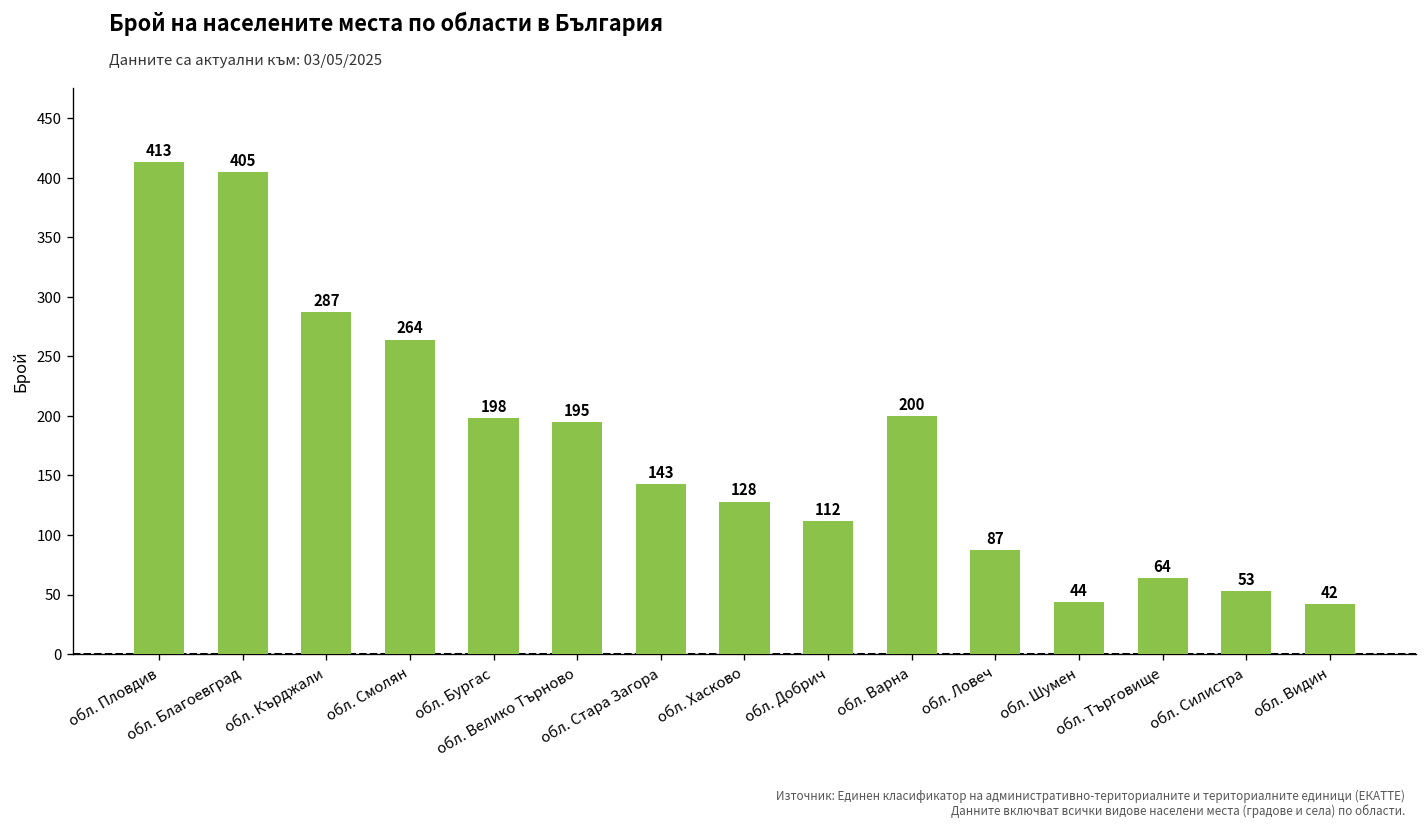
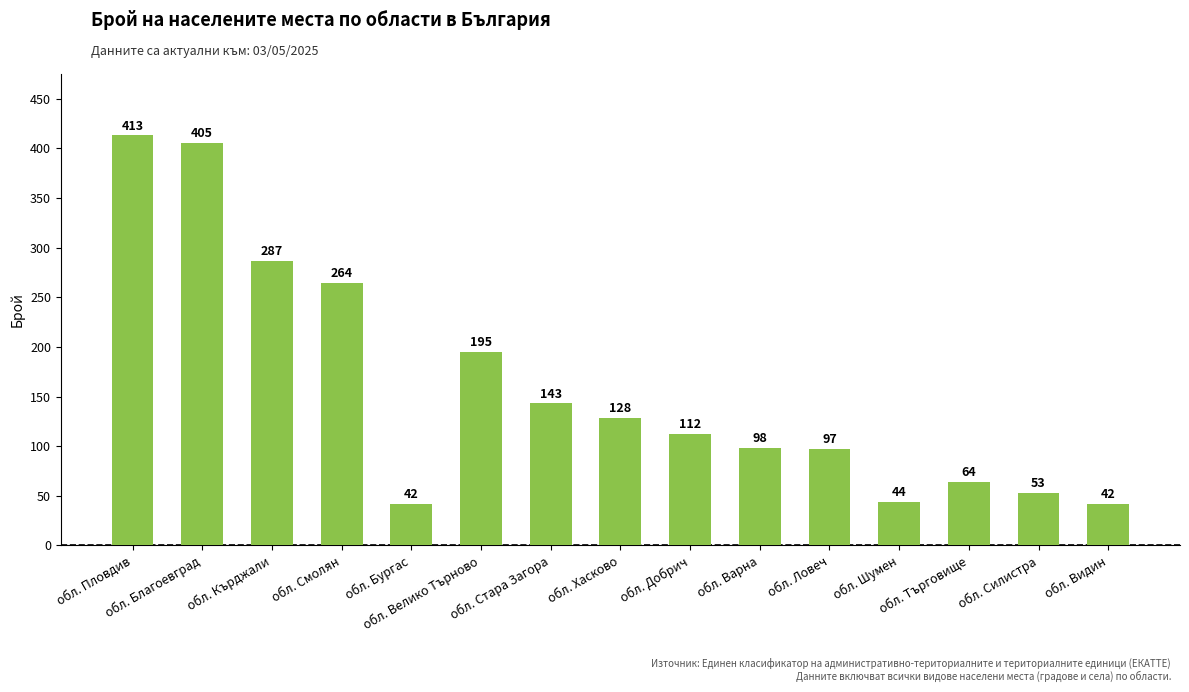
  {
    "обл. Пловдив": 413,
    "обл. Благоевград": 405,
    "обл. Кърджали": 287,
    "обл. Смолян": 264,
-   "обл. Бургас": 198,
+   "обл. Бургас": 42,
    "обл. Велико Търново": 195,
    "обл. Стара Загора": 143,
    "обл. Хасково": 128,
    "обл. Добрич": 112,
-   "обл. Варна": 200,
-   "обл. Ловеч": 87,
+   "обл. Варна": 98,
+   "обл. Ловеч": 97,
    "обл. Шумен": 44,
    "обл. Търговище": 64,
    "обл. Силистра": 53,
    "обл. Видин": 42
  }
